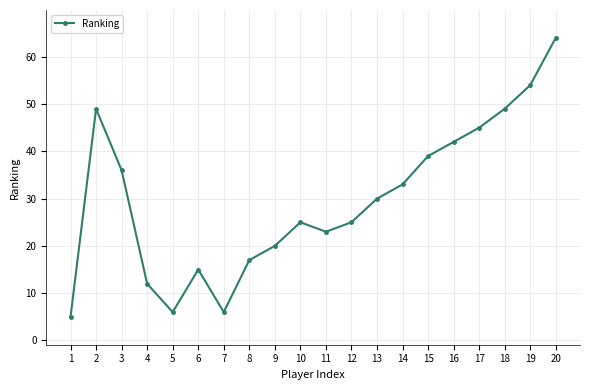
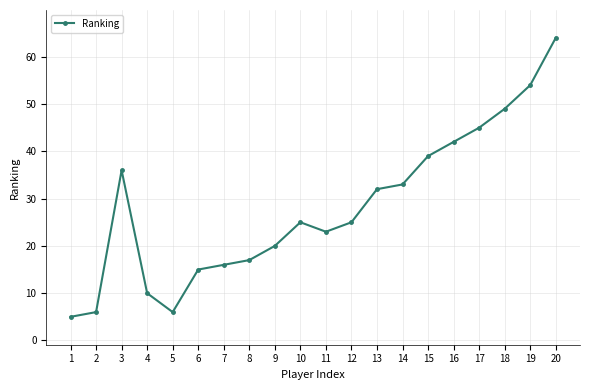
  {
    "1": 5,
-   "2": 49,
+   "2": 6,
    "3": 36,
-   "4": 12,
+   "4": 10,
    "5": 6,
    "6": 15,
-   "7": 6,
+   "7": 16,
    "8": 17,
    "9": 20,
    "10": 25,
    "11": 23,
    "12": 25,
-   "13": 30,
+   "13": 32,
    "14": 33,
    "15": 39,
    "16": 42,
    "17": 45,
    "18": 49,
    "19": 54,
    "20": 64
  }
